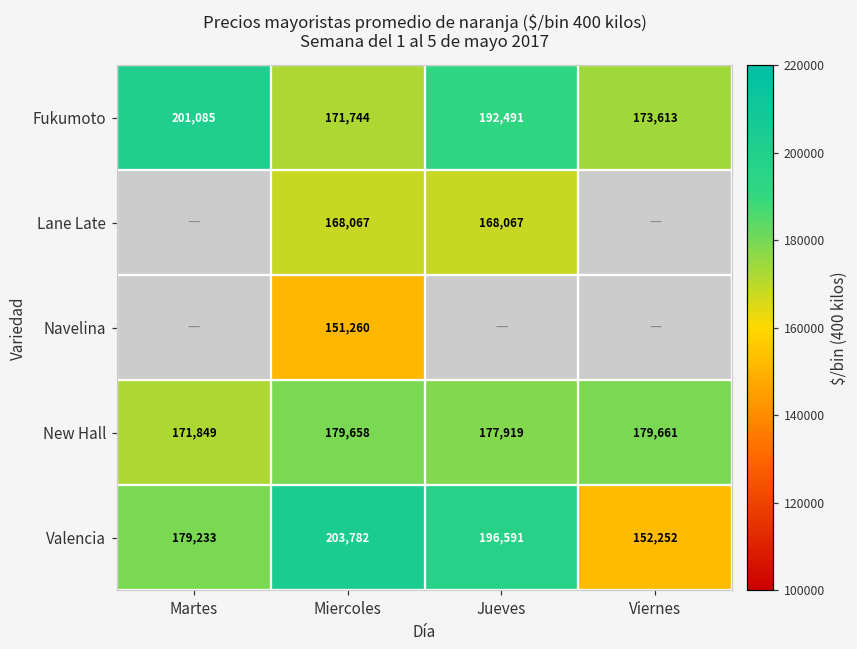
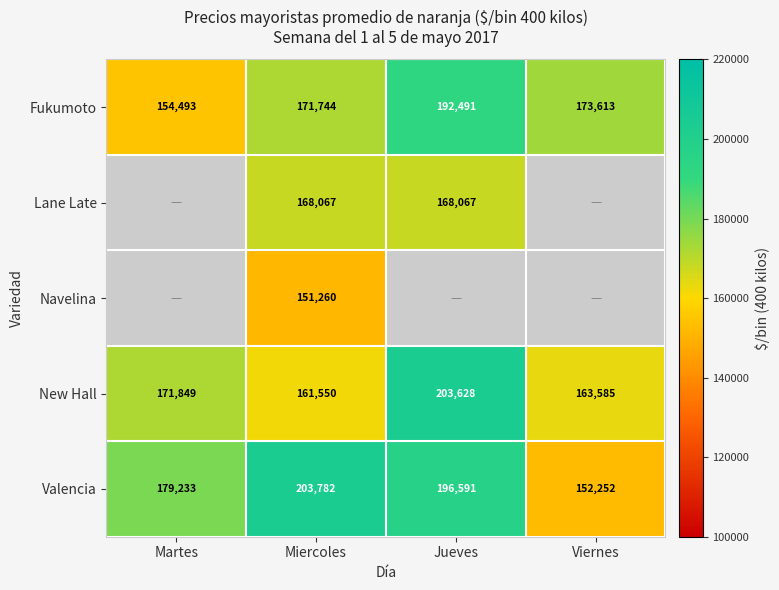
  {
    "Fukumoto": {
-     "Martes": "201,085",
+     "Martes": "154,493",
      "Miercoles": "171,744",
      "Jueves": "192,491",
      "Viernes": "173,613"
    },
    "Lane Late": {
      "Miercoles": "168,067",
      "Jueves": "168,067"
    },
    "Navelina": {
      "Miercoles": "151,260"
    },
    "New Hall": {
      "Martes": "171,849",
-     "Miercoles": "179,658",
-     "Jueves": "177,919",
-     "Viernes": "179,661"
+     "Miercoles": "161,550",
+     "Jueves": "203,628",
+     "Viernes": "163,585"
    },
    "Valencia": {
      "Martes": "179,233",
      "Miercoles": "203,782",
      "Jueves": "196,591",
      "Viernes": "152,252"
    }
  }
